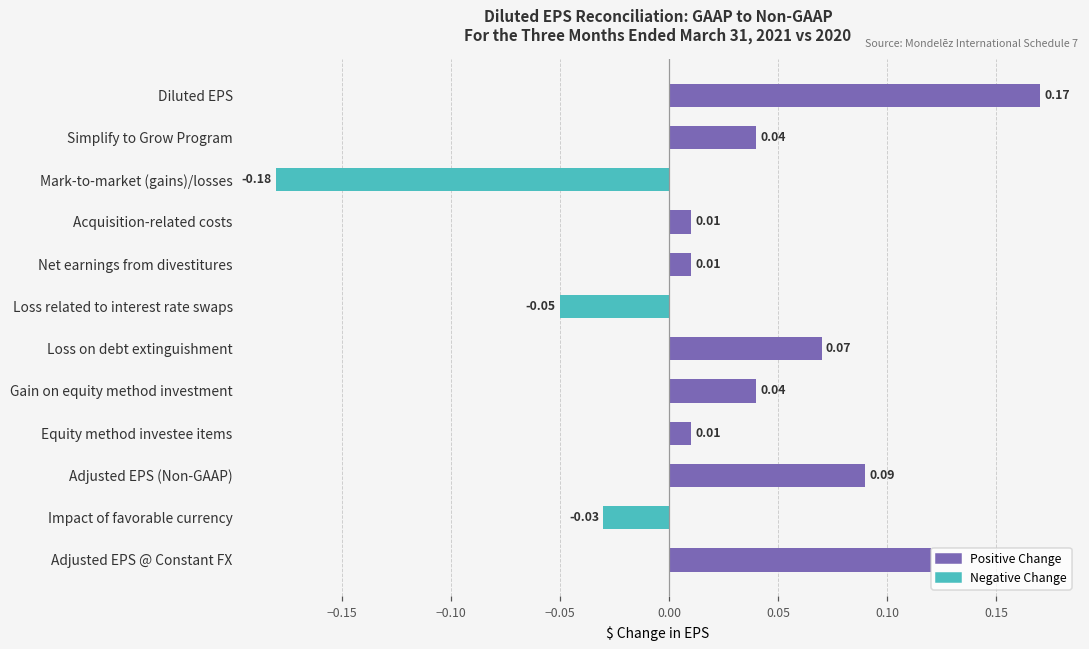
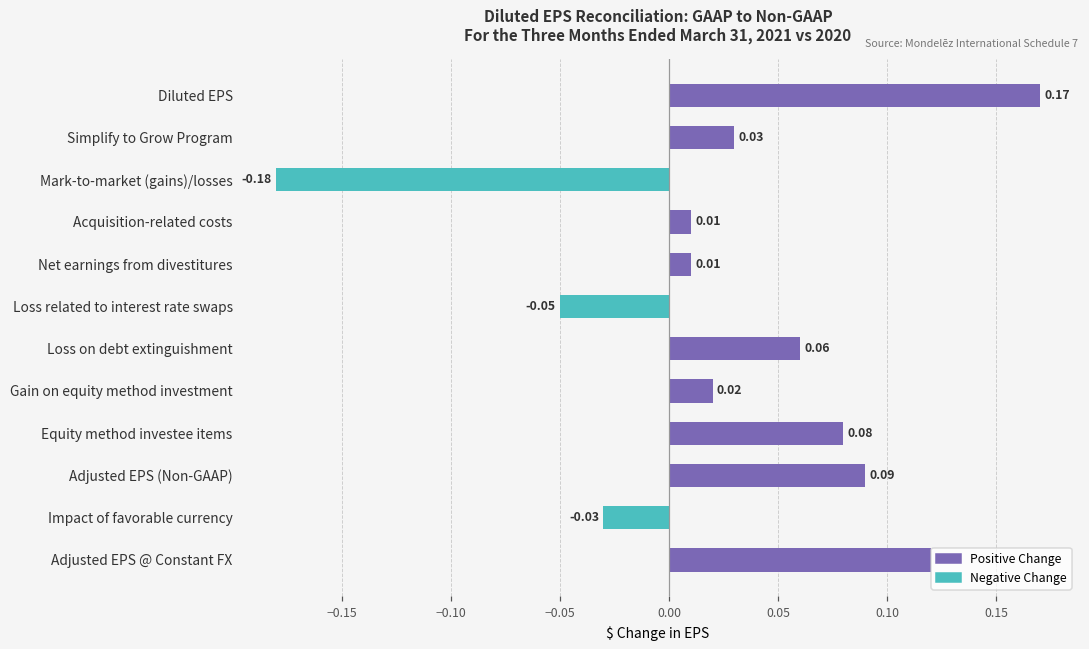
  {
    "Diluted EPS": 0.17,
-   "Simplify to Grow Program": 0.04,
+   "Simplify to Grow Program": 0.03,
    "Mark-to-market (gains)/losses": -0.18,
    "Acquisition-related costs": 0.01,
    "Net earnings from divestitures": 0.01,
    "Loss related to interest rate swaps": -0.05,
-   "Loss on debt extinguishment": 0.07,
-   "Gain on equity method investment": 0.04,
-   "Equity method investee items": 0.01,
+   "Loss on debt extinguishment": 0.06,
+   "Gain on equity method investment": 0.02,
+   "Equity method investee items": 0.08,
    "Adjusted EPS (Non-GAAP)": 0.09,
    "Impact of favorable currency": -0.03
  }
